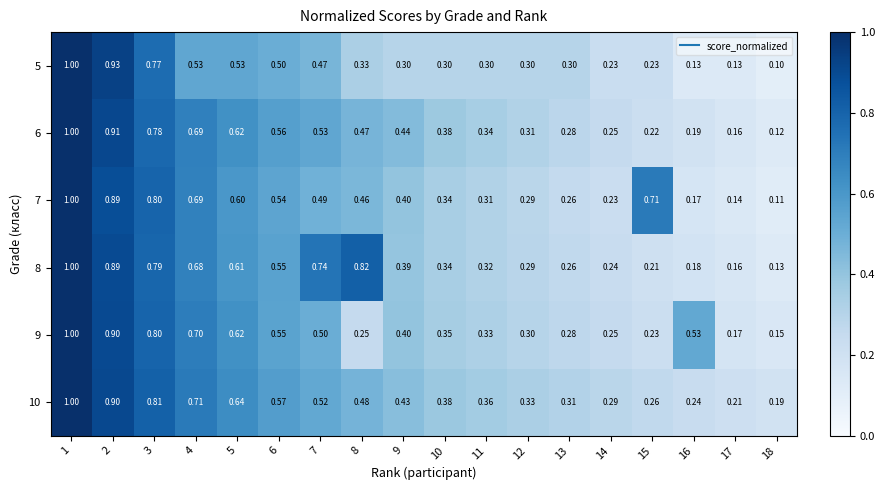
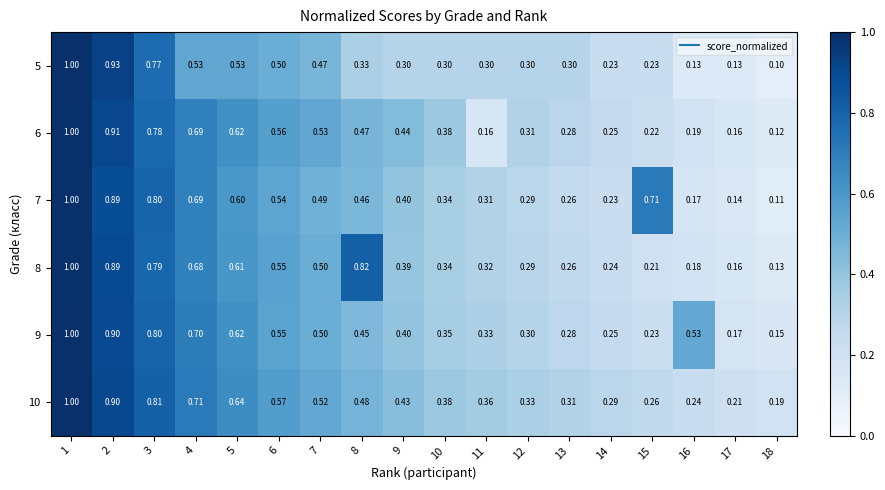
  {
    "5": {
      "1": 1.00,
      "2": 0.93,
      "3": 0.77,
      "4": 0.53,
      "5": 0.53,
      "6": 0.50,
      "7": 0.47,
      "8": 0.33,
      "9": 0.30,
      "10": 0.30,
      "11": 0.30,
      "12": 0.30,
      "13": 0.30,
      "14": 0.23,
      "15": 0.23,
      "16": 0.13,
      "17": 0.13,
      "18": 0.10
    },
    "6": {
      "1": 1.00,
      "2": 0.91,
      "3": 0.78,
      "4": 0.69,
      "5": 0.62,
      "6": 0.56,
      "7": 0.53,
      "8": 0.47,
      "9": 0.44,
      "10": 0.38,
-     "11": 0.34,
+     "11": 0.16,
      "12": 0.31,
      "13": 0.28,
      "14": 0.25,
      "15": 0.22,
      "16": 0.19,
      "17": 0.16,
      "18": 0.12
    },
    "7": {
      "1": 1.00,
      "2": 0.89,
      "3": 0.80,
      "4": 0.69,
      "5": 0.60,
      "6": 0.54,
      "7": 0.49,
      "8": 0.46,
      "9": 0.40,
      "10": 0.34,
      "11": 0.31,
      "12": 0.29,
      "13": 0.26,
      "14": 0.23,
      "15": 0.71,
      "16": 0.17,
      "17": 0.14,
      "18": 0.11
    },
    "8": {
      "1": 1.00,
      "2": 0.89,
      "3": 0.79,
      "4": 0.68,
      "5": 0.61,
      "6": 0.55,
-     "7": 0.74,
+     "7": 0.50,
      "8": 0.82,
      "9": 0.39,
      "10": 0.34,
      "11": 0.32,
      "12": 0.29,
      "13": 0.26,
      "14": 0.24,
      "15": 0.21,
      "16": 0.18,
      "17": 0.16,
      "18": 0.13
    },
    "9": {
      "1": 1.00,
      "2": 0.90,
      "3": 0.80,
      "4": 0.70,
      "5": 0.62,
      "6": 0.55,
      "7": 0.50,
-     "8": 0.25,
+     "8": 0.45,
      "9": 0.40,
      "10": 0.35,
      "11": 0.33,
      "12": 0.30,
      "13": 0.28,
      "14": 0.25,
      "15": 0.23,
      "16": 0.53,
      "17": 0.17,
      "18": 0.15
    },
    "10": {
      "1": 1.00,
      "2": 0.90,
      "3": 0.81,
      "4": 0.71,
      "5": 0.64,
      "6": 0.57,
      "7": 0.52,
      "8": 0.48,
      "9": 0.43,
      "10": 0.38,
      "11": 0.36,
      "12": 0.33,
      "13": 0.31,
      "14": 0.29,
      "15": 0.26,
      "16": 0.24,
      "17": 0.21,
      "18": 0.19
    }
  }
